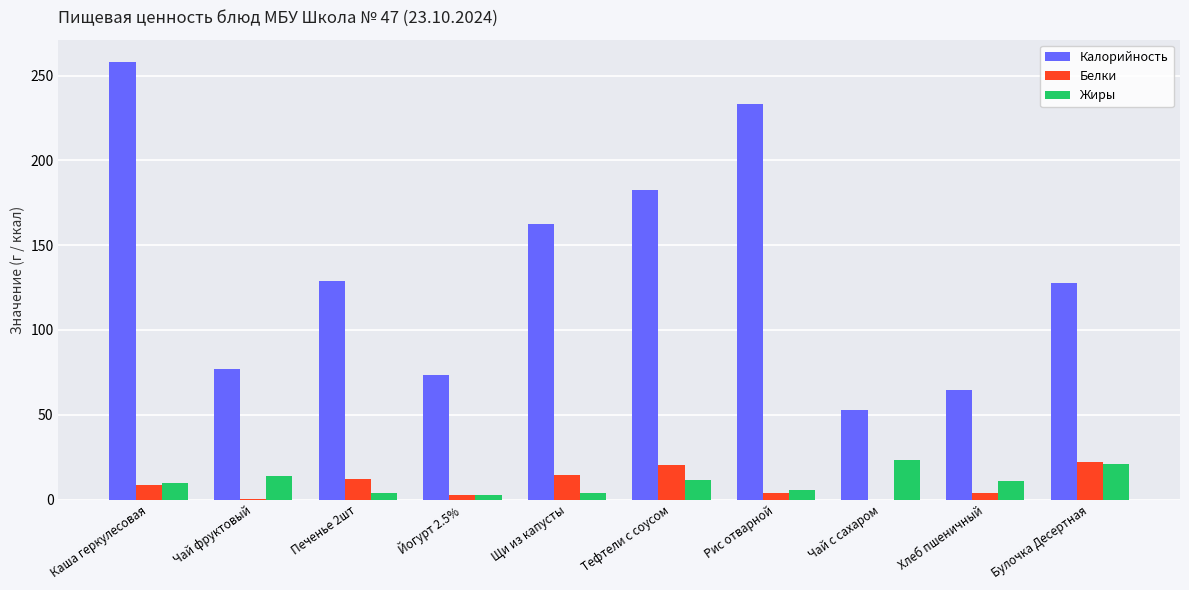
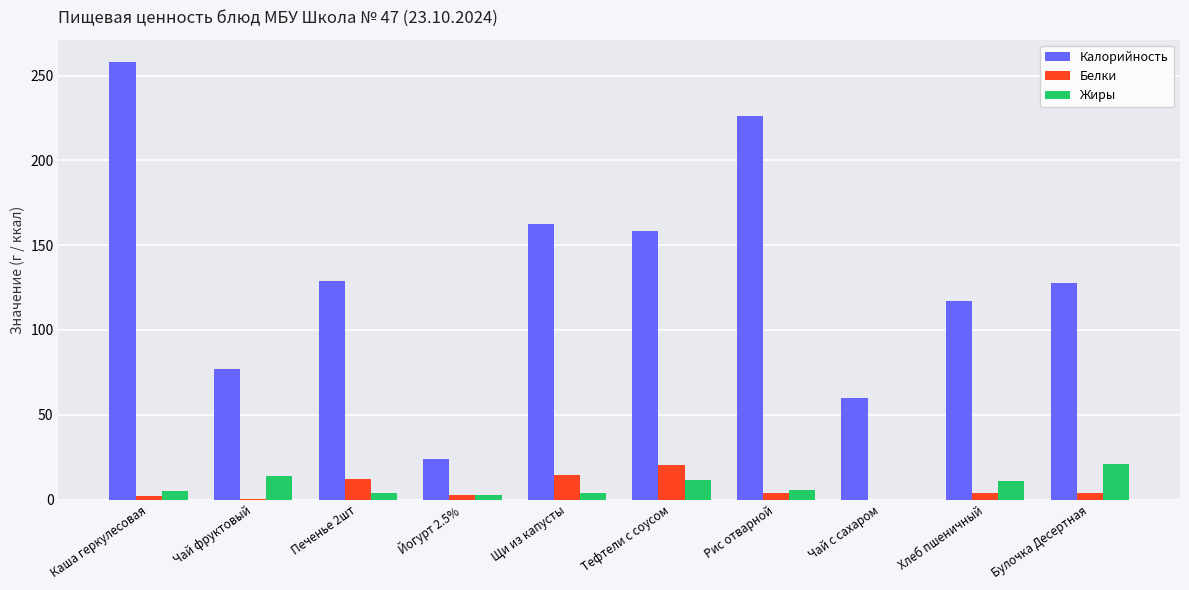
  {
    "Калорийность": {
      "Каша геркулесовая": 258,
      "Чай фруктовый": 77,
      "Печенье 2шт": 129,
-     "Йогурт 2.5%": 74,
+     "Йогурт 2.5%": 24,
      "Щи из капусты": 163,
-     "Тефтели с соусом": 183,
-     "Рис отварной": 233,
-     "Чай с сахаром": 53,
-     "Хлеб пшеничный": 64,
+     "Тефтели с соусом": 158,
+     "Рис отварной": 226,
+     "Чай с сахаром": 60,
+     "Хлеб пшеничный": 117,
      "Булочка Десертная": 128
    },
    "Белки": {
-     "Каша геркулесовая": 8,
+     "Каша геркулесовая": 2,
      "Печенье 2шт": 12,
      "Йогурт 2.5%": 3,
      "Щи из капусты": 14,
      "Тефтели с соусом": 20,
      "Рис отварной": 4,
      "Чай с сахаром": 0,
      "Хлеб пшеничный": 4,
-     "Булочка Десертная": 22
+     "Булочка Десертная": 4
    },
    "Жиры": {
-     "Каша геркулесовая": 10,
+     "Каша геркулесовая": 5,
      "Чай фруктовый": 14,
      "Печенье 2шт": 4,
      "Йогурт 2.5%": 3,
      "Щи из капусты": 4,
      "Тефтели с соусом": 11,
      "Рис отварной": 6,
-     "Чай с сахаром": 23,
+     "Чай с сахаром": 0,
      "Хлеб пшеничный": 11,
      "Булочка Десертная": 21
    }
  }
